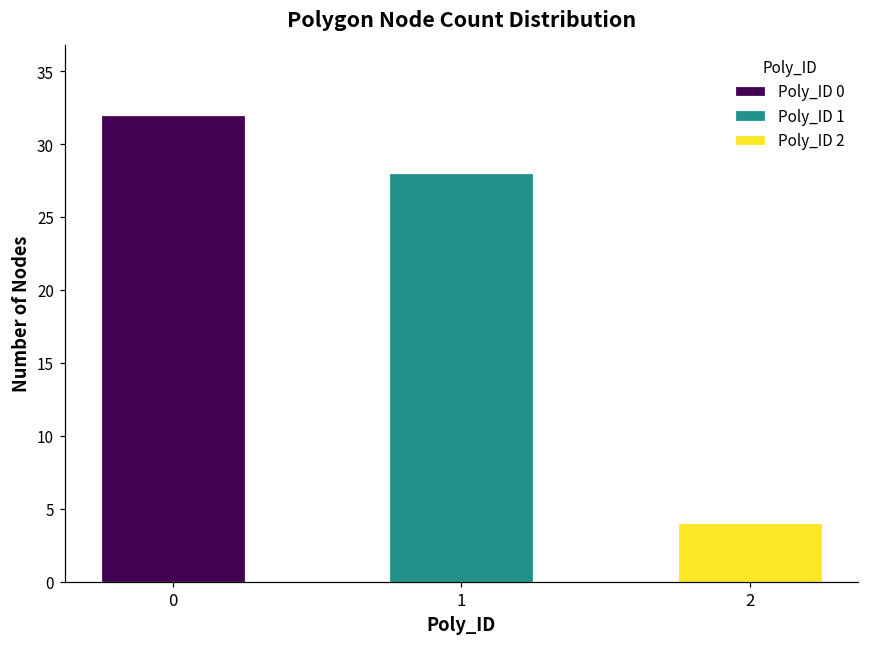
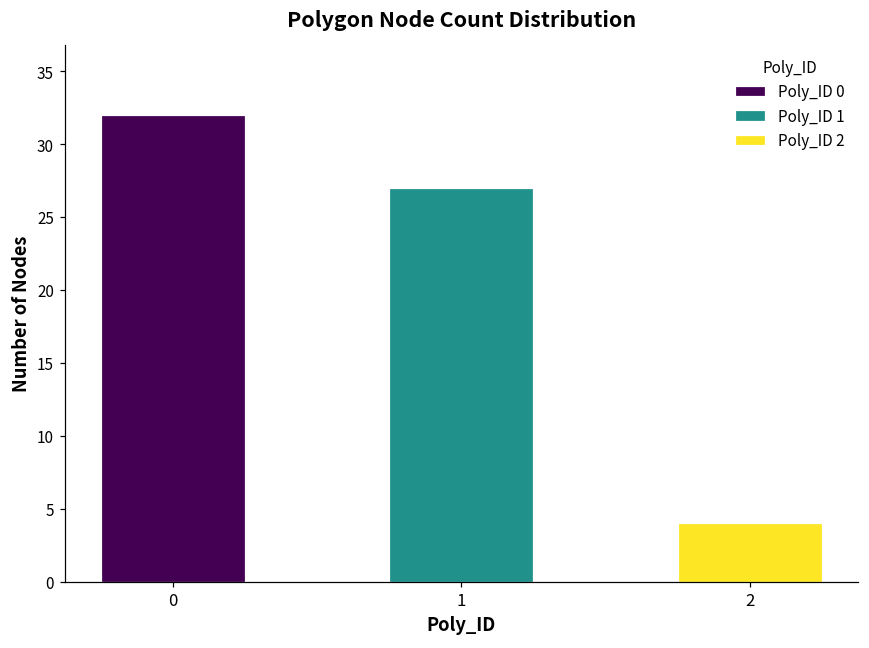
  {
    "0": 32,
-   "1": 28,
+   "1": 27,
    "2": 4
  }
